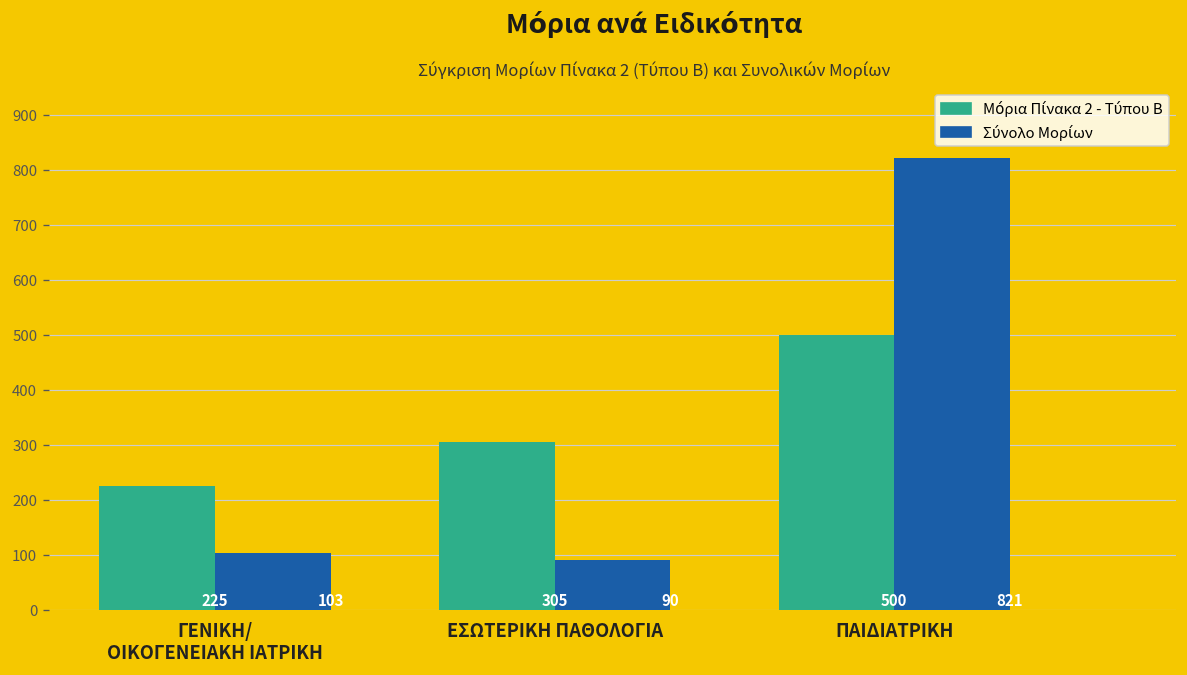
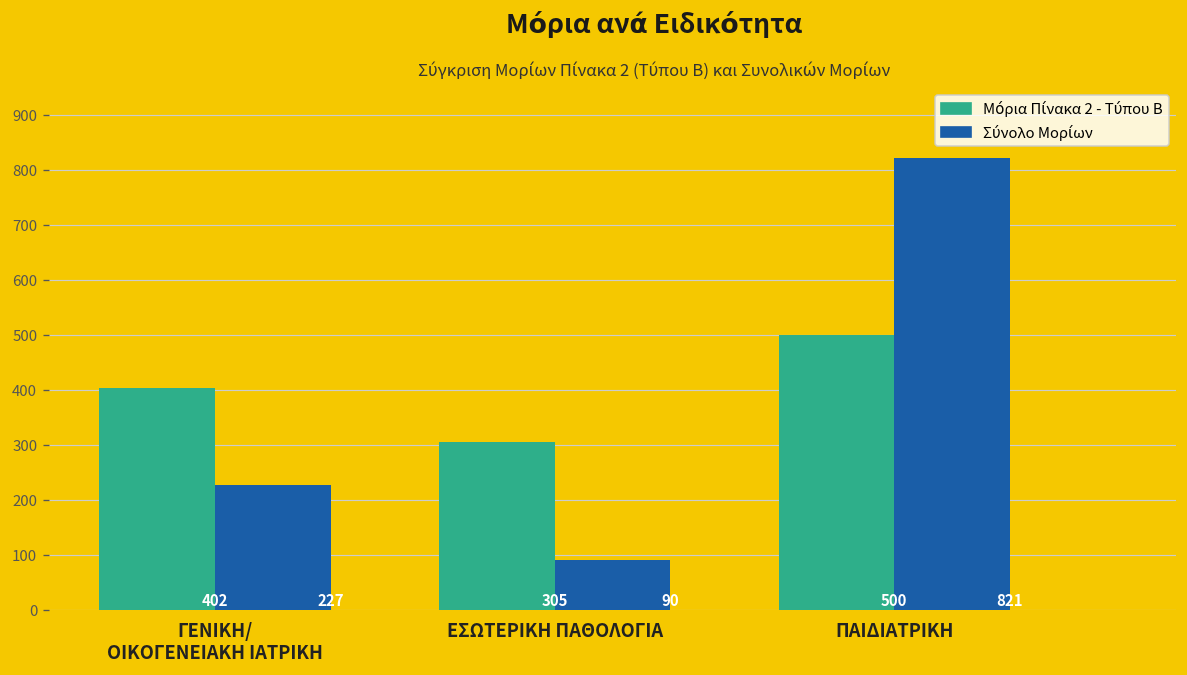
  {
    "Μόρια Πίνακα 2 - Τύπου Β": {
-     "ΓΕΝΙΚΗ/ ΟΙΚΟΓΕΝΕΙΑΚΗ ΙΑΤΡΙΚΗ": 225,
+     "ΓΕΝΙΚΗ/ ΟΙΚΟΓΕΝΕΙΑΚΗ ΙΑΤΡΙΚΗ": 402,
      "ΠΑΙΔΙΑΤΡΙΚΗ": 500
    },
    "Σύνολο Μορίων": {
-     "ΓΕΝΙΚΗ/ ΟΙΚΟΓΕΝΕΙΑΚΗ ΙΑΤΡΙΚΗ": 103,
+     "ΓΕΝΙΚΗ/ ΟΙΚΟΓΕΝΕΙΑΚΗ ΙΑΤΡΙΚΗ": 227,
      "ΕΣΩΤΕΡΙΚΗ ΠΑΘΟΛΟΓΙΑ": 90,
      "ΠΑΙΔΙΑΤΡΙΚΗ": 821
    }
  }
